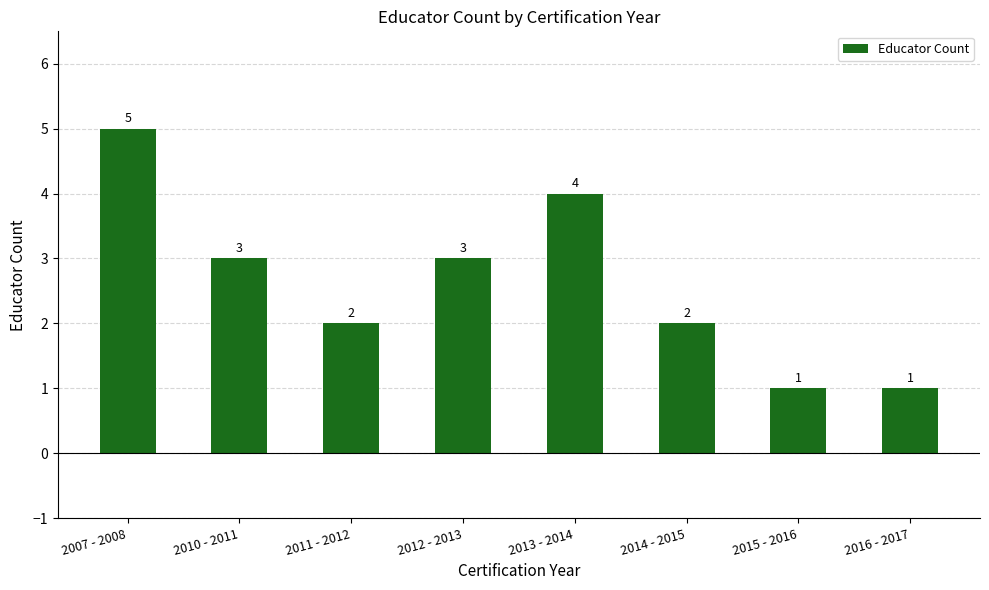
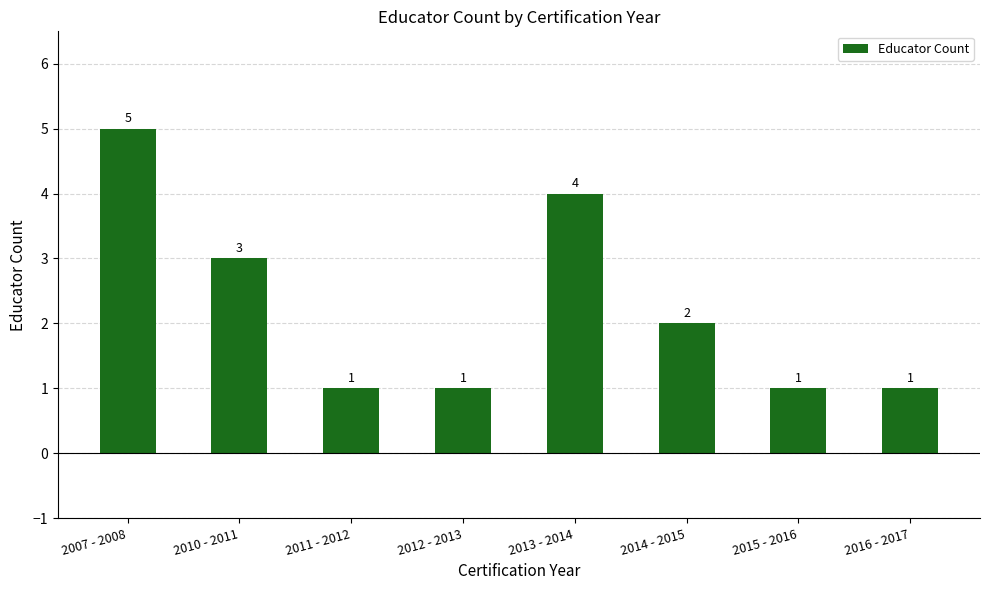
  {
    "2007 - 2008": 5,
    "2010 - 2011": 3,
-   "2011 - 2012": 2,
-   "2012 - 2013": 3,
+   "2011 - 2012": 1,
+   "2012 - 2013": 1,
    "2013 - 2014": 4,
    "2014 - 2015": 2,
    "2015 - 2016": 1,
    "2016 - 2017": 1
  }
